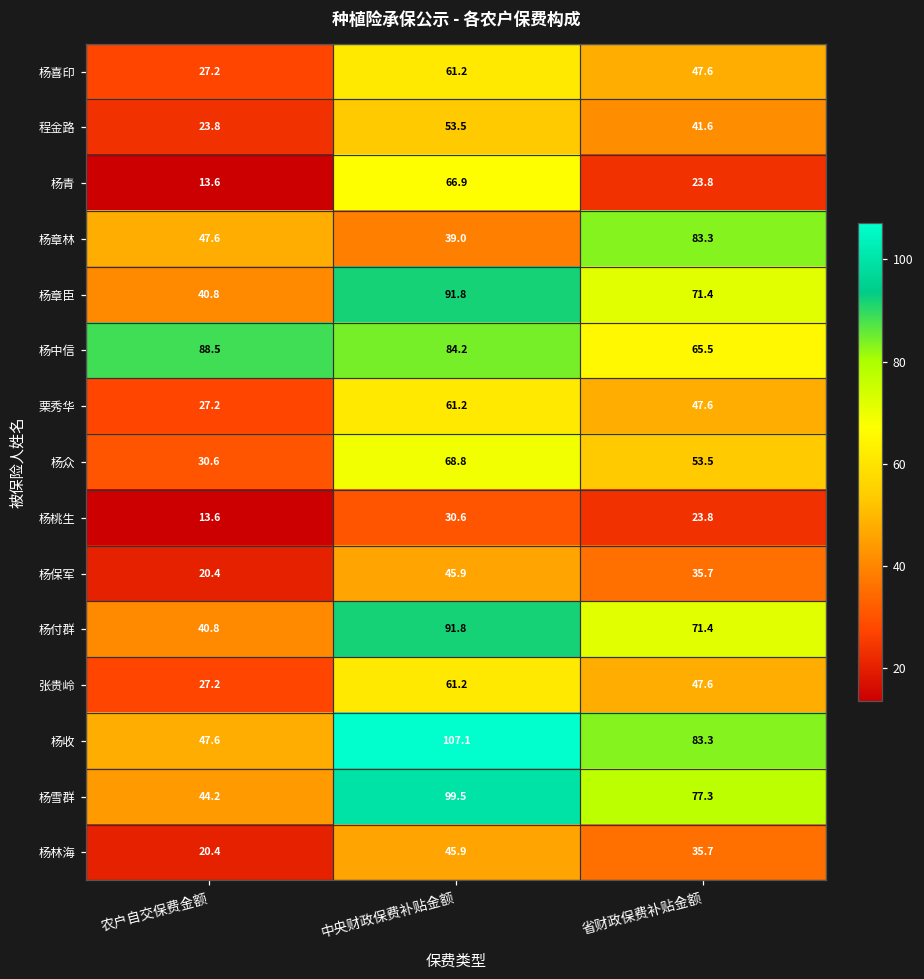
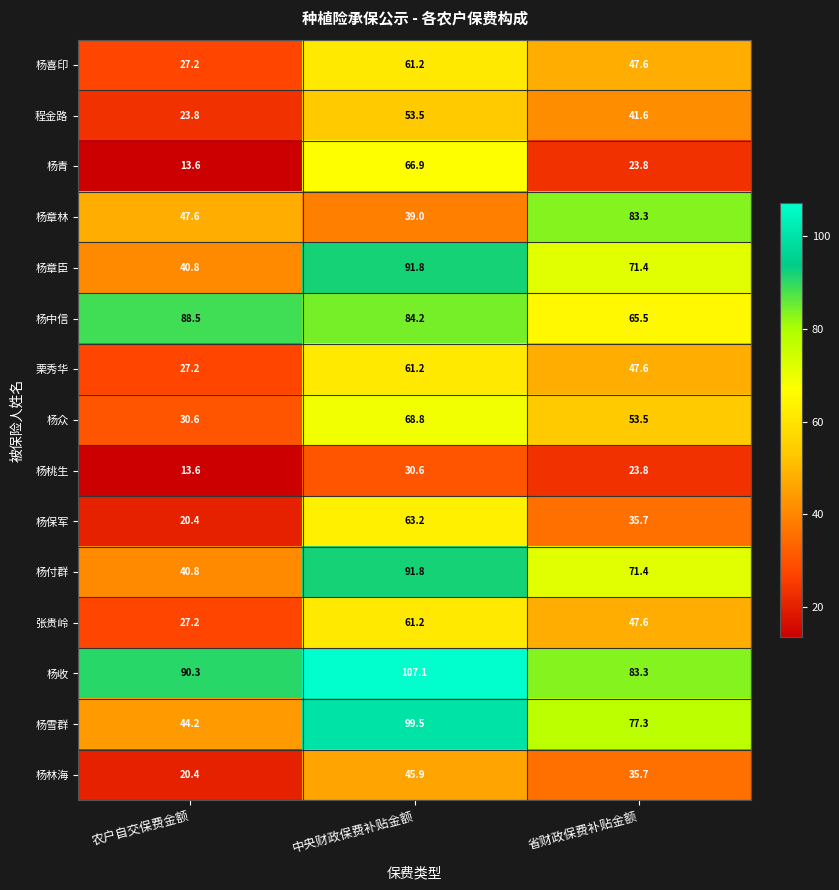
  {
    "杨喜印": {
      "农户自交保费金额": 27.2,
      "中央财政保费补贴金额": 61.2,
      "省财政保费补贴金额": 47.6
    },
    "程金路": {
      "农户自交保费金额": 23.8,
      "中央财政保费补贴金额": 53.5,
      "省财政保费补贴金额": 41.6
    },
    "杨青": {
      "农户自交保费金额": 13.6,
      "中央财政保费补贴金额": 66.9,
      "省财政保费补贴金额": 23.8
    },
    "杨章林": {
      "农户自交保费金额": 47.6,
      "中央财政保费补贴金额": 39.0,
      "省财政保费补贴金额": 83.3
    },
    "杨章臣": {
      "农户自交保费金额": 40.8,
      "中央财政保费补贴金额": 91.8,
      "省财政保费补贴金额": 71.4
    },
    "杨中信": {
      "农户自交保费金额": 88.5,
      "中央财政保费补贴金额": 84.2,
      "省财政保费补贴金额": 65.5
    },
    "栗秀华": {
      "农户自交保费金额": 27.2,
      "中央财政保费补贴金额": 61.2,
      "省财政保费补贴金额": 47.6
    },
    "杨众": {
      "农户自交保费金额": 30.6,
      "中央财政保费补贴金额": 68.8,
      "省财政保费补贴金额": 53.5
    },
    "杨桃生": {
      "农户自交保费金额": 13.6,
      "中央财政保费补贴金额": 30.6,
      "省财政保费补贴金额": 23.8
    },
    "杨保军": {
      "农户自交保费金额": 20.4,
-     "中央财政保费补贴金额": 45.9,
+     "中央财政保费补贴金额": 63.2,
      "省财政保费补贴金额": 35.7
    },
    "杨付群": {
      "农户自交保费金额": 40.8,
      "中央财政保费补贴金额": 91.8,
      "省财政保费补贴金额": 71.4
    },
    "张贵岭": {
      "农户自交保费金额": 27.2,
      "中央财政保费补贴金额": 61.2,
      "省财政保费补贴金额": 47.6
    },
    "杨收": {
-     "农户自交保费金额": 47.6,
+     "农户自交保费金额": 90.3,
      "中央财政保费补贴金额": 107.1,
      "省财政保费补贴金额": 83.3
    },
    "杨雪群": {
      "农户自交保费金额": 44.2,
      "中央财政保费补贴金额": 99.5,
      "省财政保费补贴金额": 77.3
    },
    "杨林海": {
      "农户自交保费金额": 20.4,
      "中央财政保费补贴金额": 45.9,
      "省财政保费补贴金额": 35.7
    }
  }
